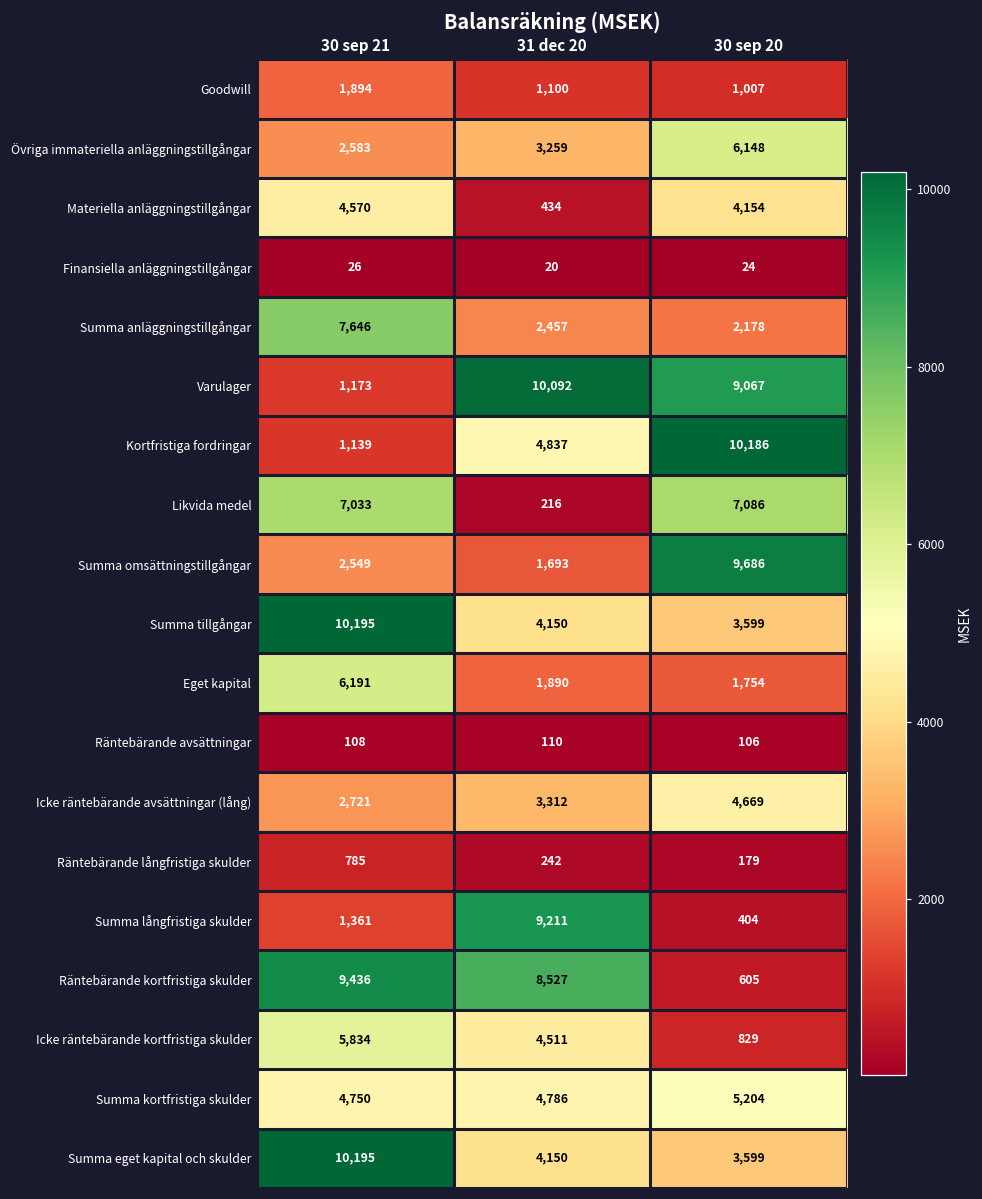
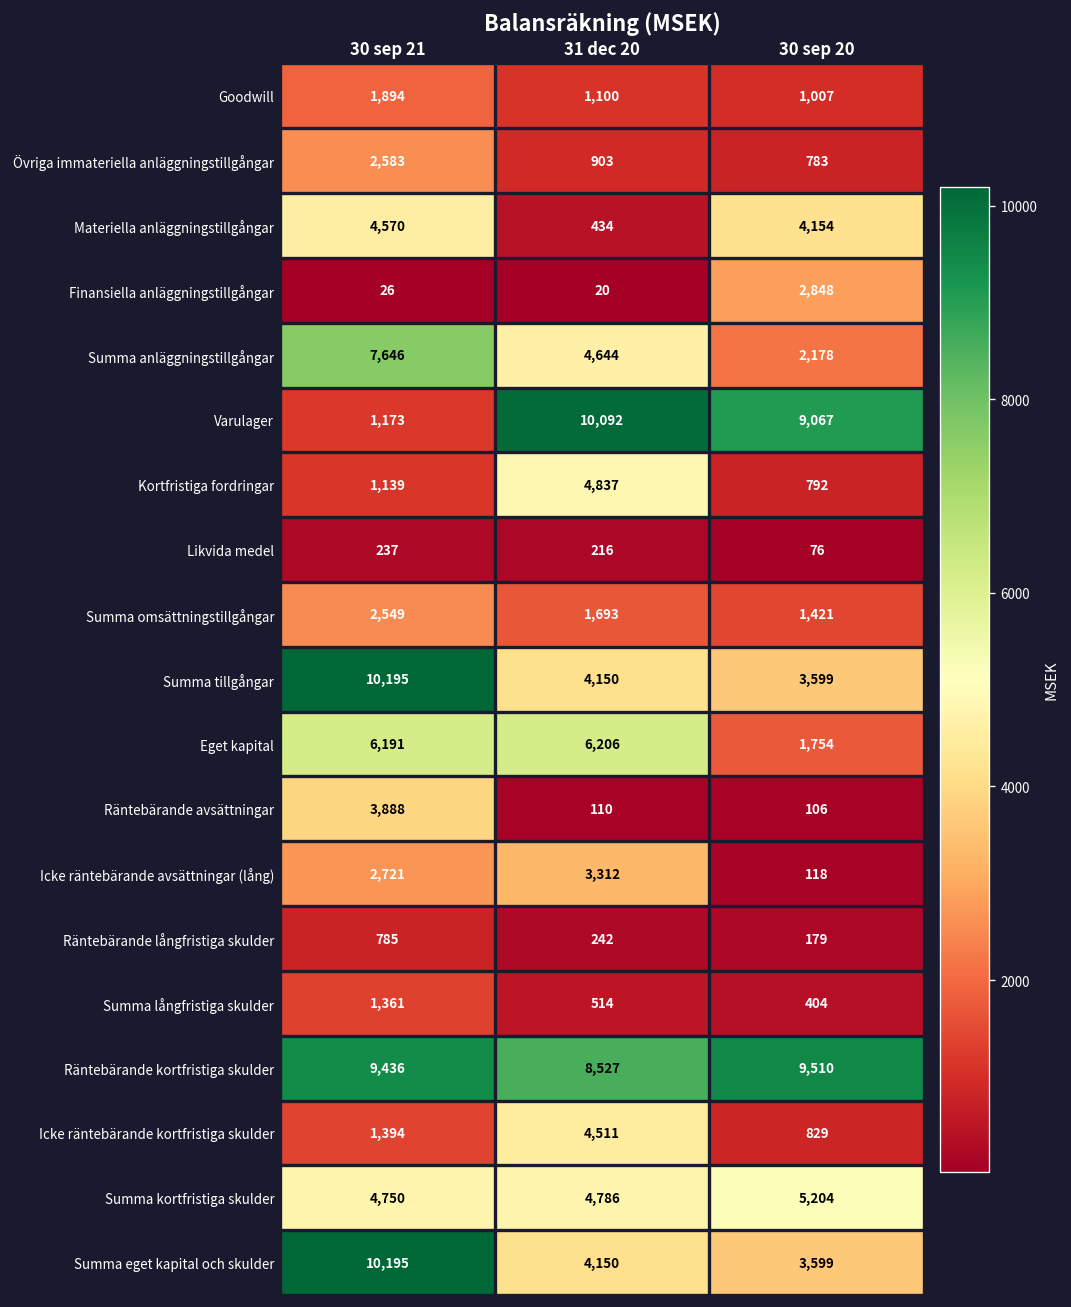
  {
    "Goodwill": {
      "30 sep 21": "1,894",
      "31 dec 20": "1,100",
      "30 sep 20": "1,007"
    },
    "Övriga immateriella anläggningstillgångar": {
      "30 sep 21": "2,583",
-     "31 dec 20": "3,259",
-     "30 sep 20": "6,148"
+     "31 dec 20": "903",
+     "30 sep 20": "783"
    },
    "Materiella anläggningstillgångar": {
      "30 sep 21": "4,570",
      "31 dec 20": "434",
      "30 sep 20": "4,154"
    },
    "Finansiella anläggningstillgångar": {
      "30 sep 21": "26",
      "31 dec 20": "20",
-     "30 sep 20": "24"
+     "30 sep 20": "2,848"
    },
    "Summa anläggningstillgångar": {
      "30 sep 21": "7,646",
-     "31 dec 20": "2,457",
+     "31 dec 20": "4,644",
      "30 sep 20": "2,178"
    },
    "Varulager": {
      "30 sep 21": "1,173",
      "31 dec 20": "10,092",
      "30 sep 20": "9,067"
    },
    "Kortfristiga fordringar": {
      "30 sep 21": "1,139",
      "31 dec 20": "4,837",
-     "30 sep 20": "10,186"
+     "30 sep 20": "792"
    },
    "Likvida medel": {
-     "30 sep 21": "7,033",
+     "30 sep 21": "237",
      "31 dec 20": "216",
-     "30 sep 20": "7,086"
+     "30 sep 20": "76"
    },
    "Summa omsättningstillgångar": {
      "30 sep 21": "2,549",
      "31 dec 20": "1,693",
-     "30 sep 20": "9,686"
+     "30 sep 20": "1,421"
    },
    "Summa tillgångar": {
      "30 sep 21": "10,195",
      "31 dec 20": "4,150",
      "30 sep 20": "3,599"
    },
    "Eget kapital": {
      "30 sep 21": "6,191",
-     "31 dec 20": "1,890",
+     "31 dec 20": "6,206",
      "30 sep 20": "1,754"
    },
    "Räntebärande avsättningar": {
-     "30 sep 21": "108",
+     "30 sep 21": "3,888",
      "31 dec 20": "110",
      "30 sep 20": "106"
    },
    "Icke räntebärande avsättningar (lång)": {
      "30 sep 21": "2,721",
      "31 dec 20": "3,312",
-     "30 sep 20": "4,669"
+     "30 sep 20": "118"
    },
    "Räntebärande långfristiga skulder": {
      "30 sep 21": "785",
      "31 dec 20": "242",
      "30 sep 20": "179"
    },
    "Summa långfristiga skulder": {
      "30 sep 21": "1,361",
-     "31 dec 20": "9,211",
+     "31 dec 20": "514",
      "30 sep 20": "404"
    },
    "Räntebärande kortfristiga skulder": {
      "30 sep 21": "9,436",
      "31 dec 20": "8,527",
-     "30 sep 20": "605"
+     "30 sep 20": "9,510"
    },
    "Icke räntebärande kortfristiga skulder": {
-     "30 sep 21": "5,834",
+     "30 sep 21": "1,394",
      "31 dec 20": "4,511",
      "30 sep 20": "829"
    },
    "Summa kortfristiga skulder": {
      "30 sep 21": "4,750",
      "31 dec 20": "4,786",
      "30 sep 20": "5,204"
    },
    "Summa eget kapital och skulder": {
      "30 sep 21": "10,195",
      "31 dec 20": "4,150",
      "30 sep 20": "3,599"
    }
  }
